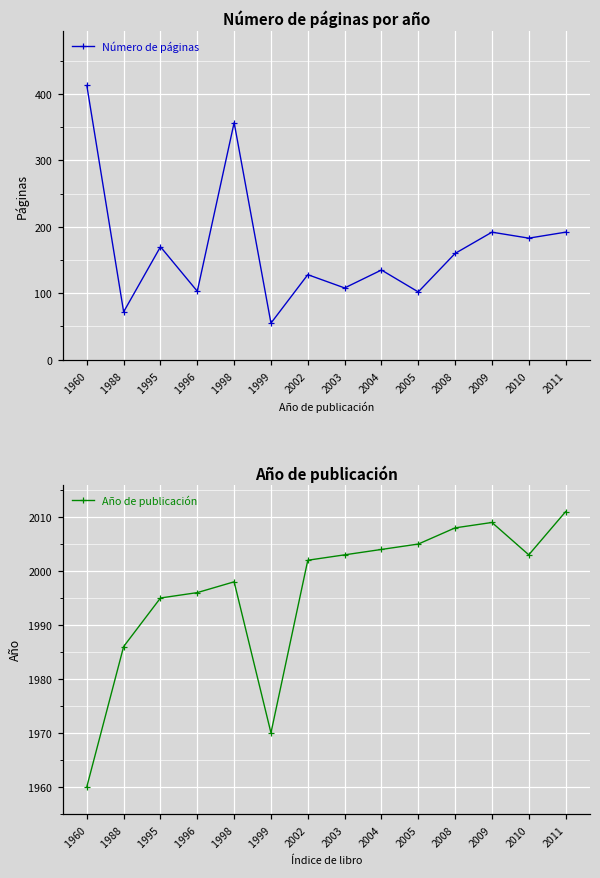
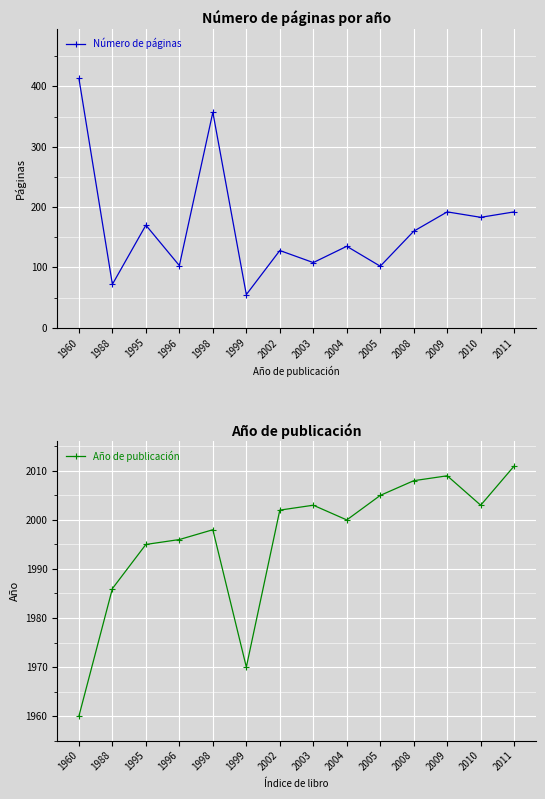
  {
    "Número de páginas por año": {
      "1960": 410,
      "1988": 70,
      "1995": 170,
      "1996": 100,
      "1998": 360,
      "1999": 60,
      "2002": 130,
      "2003": 110,
      "2004": 140,
      "2005": 100,
      "2008": 160,
      "2009": 190,
      "2010": 180,
      "2011": 190
    },
    "Año de publicación": {
      "1960": 1960,
      "1988": 1986,
      "1995": 1995,
      "1996": 1996,
      "1998": 1998,
      "1999": 1970,
      "2002": 2002,
      "2003": 2003,
-     "2004": 2004,
+     "2004": 2000,
      "2005": 2005,
      "2008": 2008,
      "2009": 2009,
      "2010": 2003,
      "2011": 2011
    }
  }
